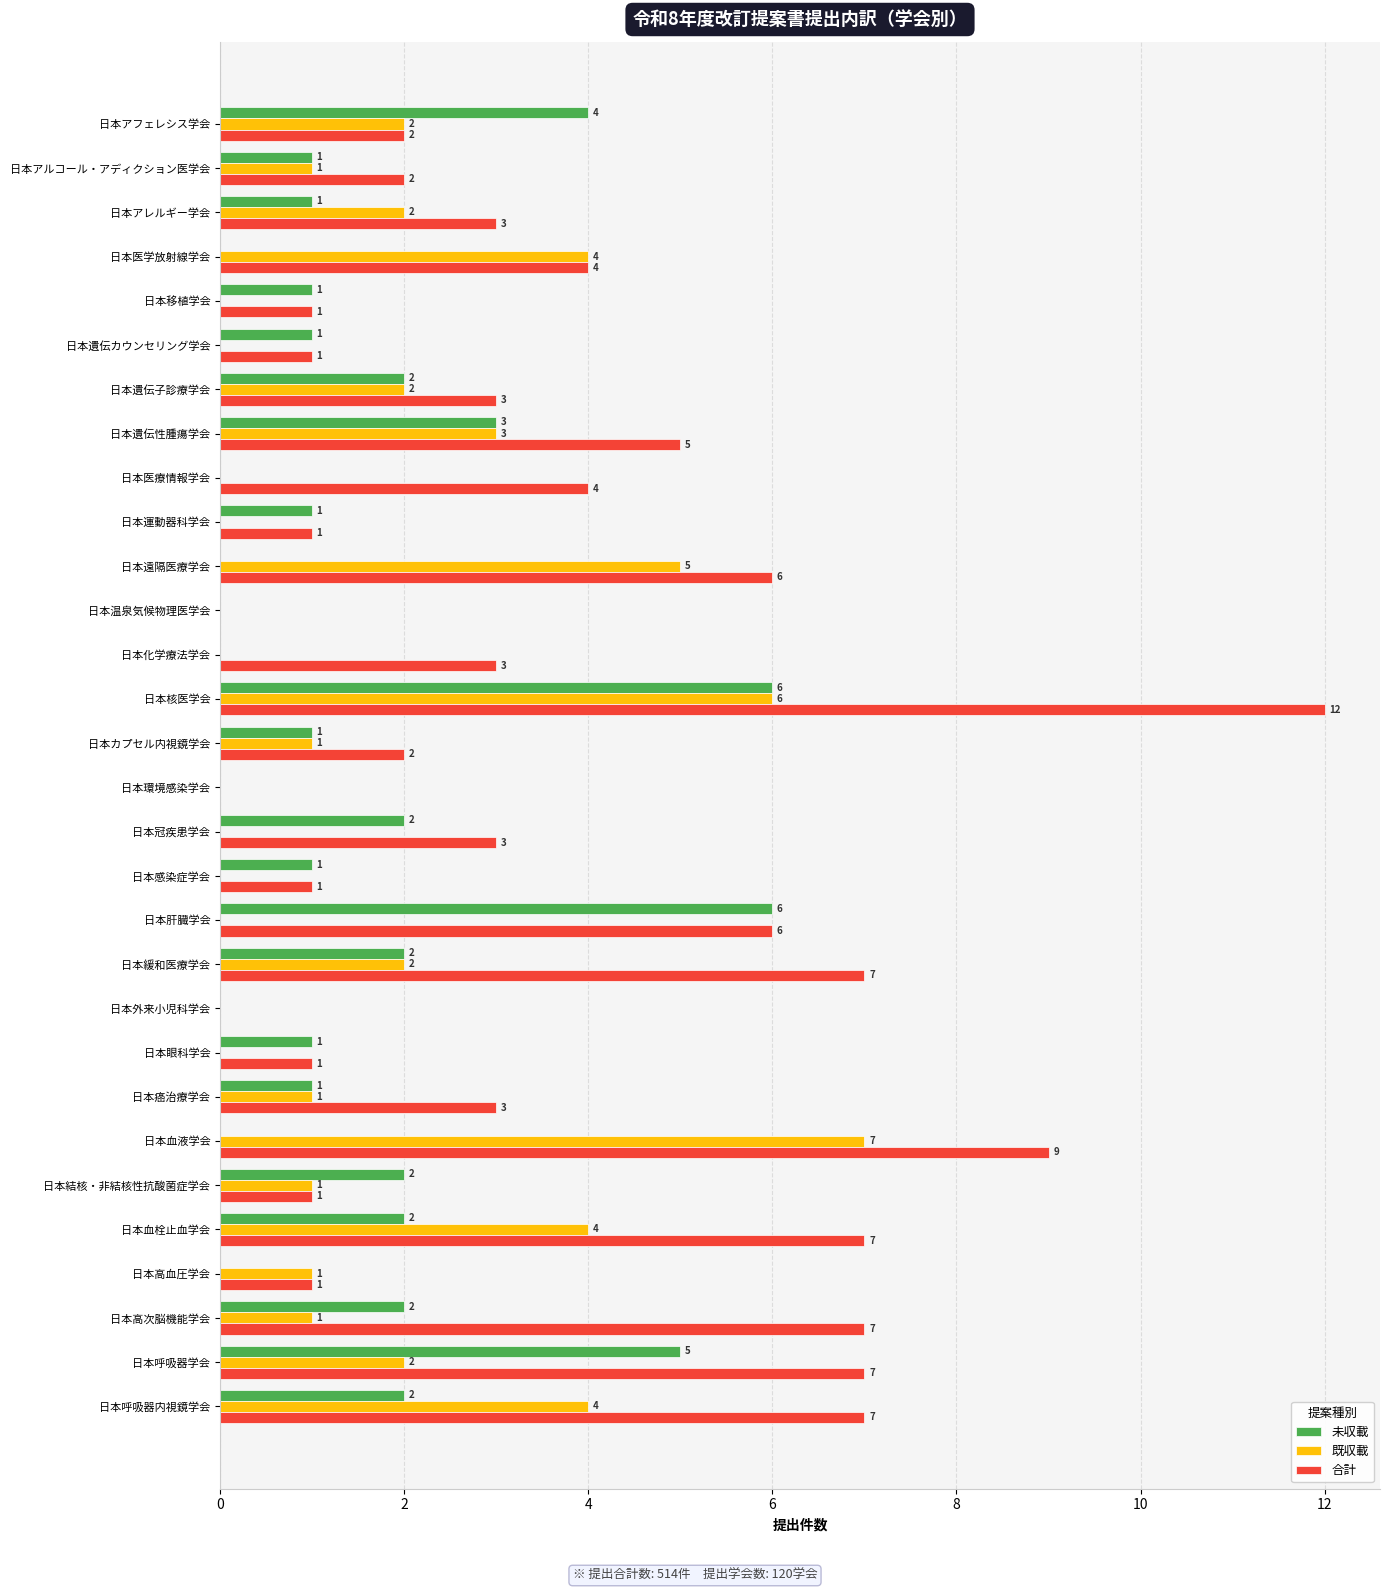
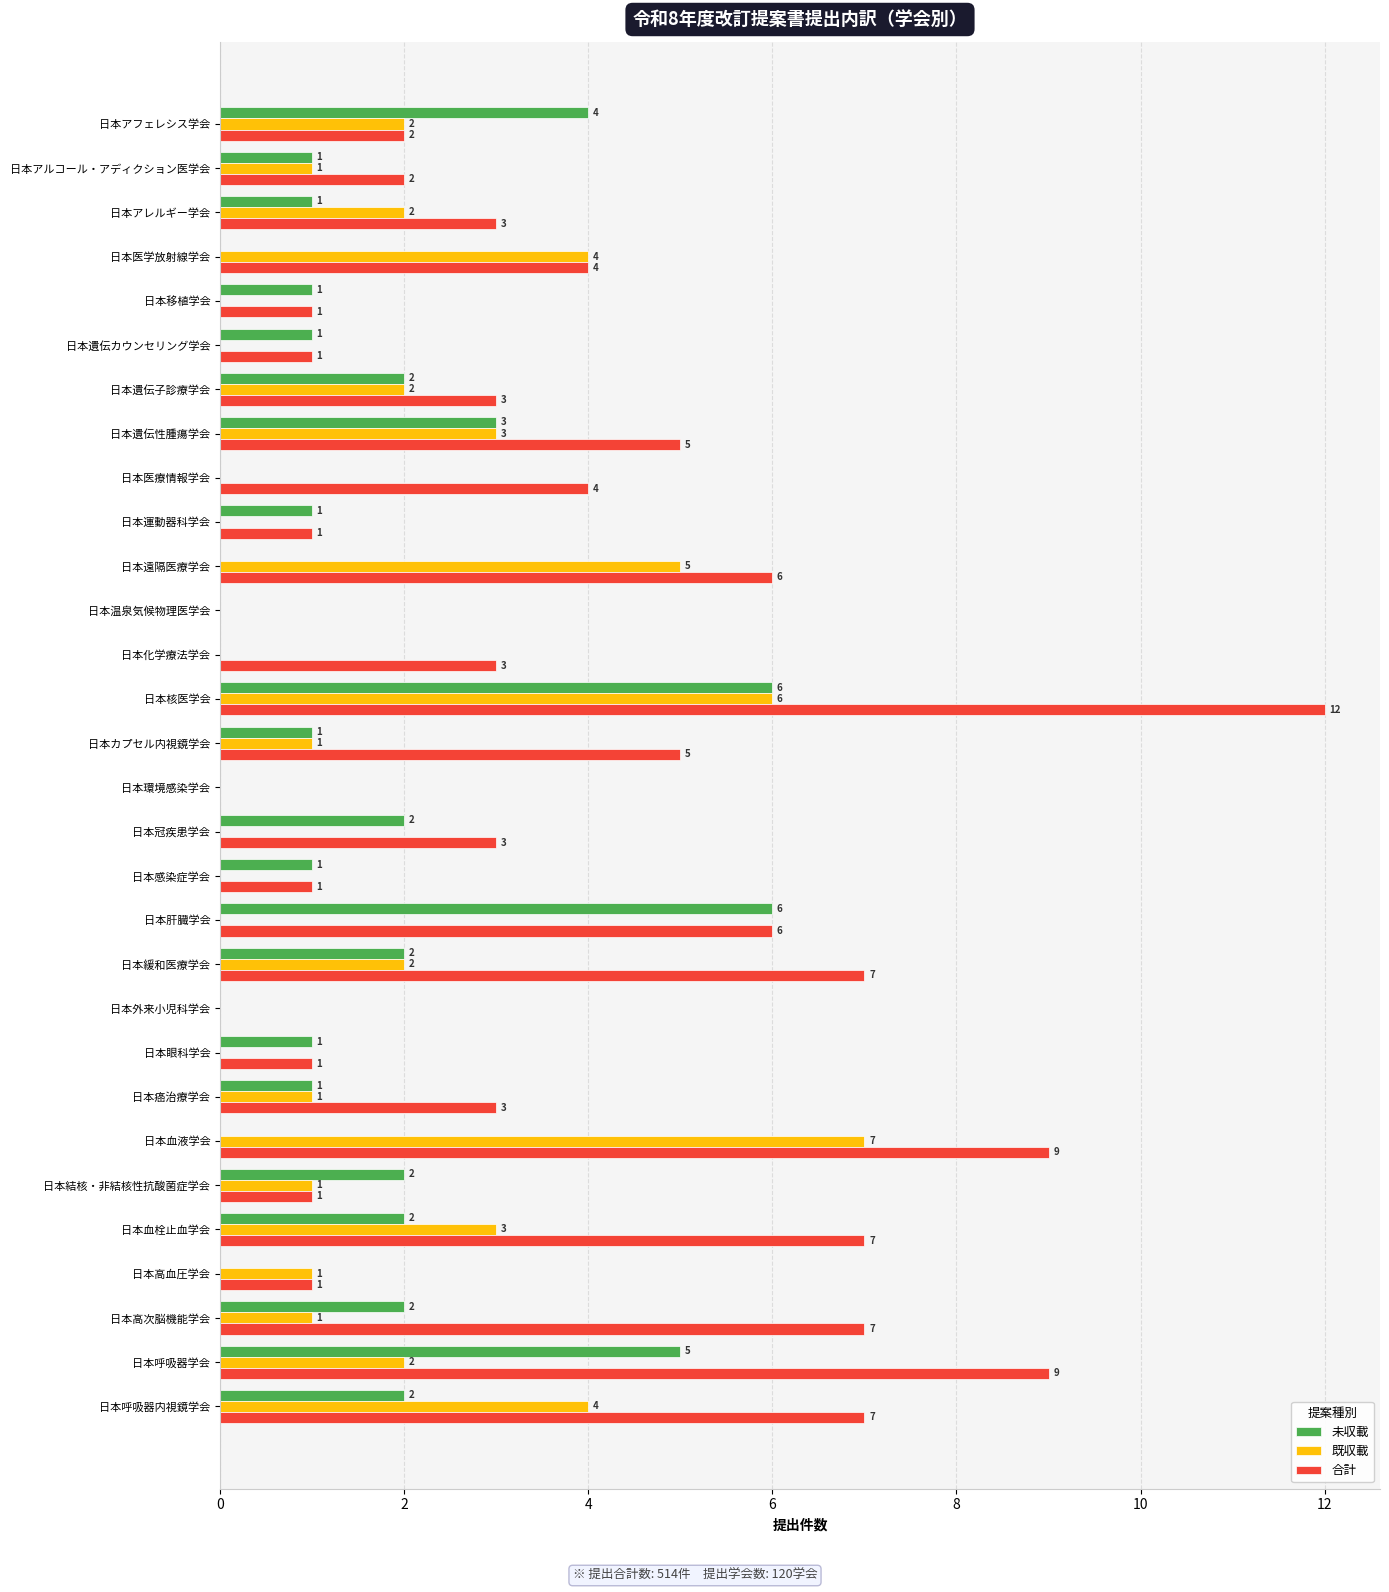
  {
    "未収載": {
      "日本アフェレシス学会": 4,
      "日本アルコール・アディクション医学会": 1,
      "日本アレルギー学会": 1,
      "日本移植学会": 1,
      "日本遺伝カウンセリング学会": 1,
      "日本遺伝子診療学会": 2,
      "日本遺伝性腫瘍学会": 3,
      "日本運動器科学会": 1,
      "日本核医学会": 6,
      "日本カプセル内視鏡学会": 1,
      "日本冠疾患学会": 2,
      "日本感染症学会": 1,
      "日本肝臓学会": 6,
      "日本緩和医療学会": 2,
      "日本眼科学会": 1,
      "日本癌治療学会": 1,
      "日本結核・非結核性抗酸菌症学会": 2,
      "日本血栓止血学会": 2,
      "日本高次脳機能学会": 2,
      "日本呼吸器学会": 5,
      "日本呼吸器内視鏡学会": 2
    },
    "既収載": {
      "日本アフェレシス学会": 2,
      "日本アルコール・アディクション医学会": 1,
      "日本アレルギー学会": 2,
      "日本医学放射線学会": 4,
      "日本遺伝子診療学会": 2,
      "日本遺伝性腫瘍学会": 3,
      "日本遠隔医療学会": 5,
      "日本核医学会": 6,
      "日本カプセル内視鏡学会": 1,
      "日本緩和医療学会": 2,
      "日本癌治療学会": 1,
      "日本血液学会": 7,
      "日本結核・非結核性抗酸菌症学会": 1,
-     "日本血栓止血学会": 4,
+     "日本血栓止血学会": 3,
      "日本高血圧学会": 1,
      "日本高次脳機能学会": 1,
      "日本呼吸器学会": 2,
      "日本呼吸器内視鏡学会": 4
    },
    "合計": {
      "日本アフェレシス学会": 2,
      "日本アルコール・アディクション医学会": 2,
      "日本アレルギー学会": 3,
      "日本医学放射線学会": 4,
      "日本移植学会": 1,
      "日本遺伝カウンセリング学会": 1,
      "日本遺伝子診療学会": 3,
      "日本遺伝性腫瘍学会": 5,
      "日本医療情報学会": 4,
      "日本運動器科学会": 1,
      "日本遠隔医療学会": 6,
      "日本化学療法学会": 3,
      "日本核医学会": 12,
-     "日本カプセル内視鏡学会": 2,
+     "日本カプセル内視鏡学会": 5,
      "日本冠疾患学会": 3,
      "日本感染症学会": 1,
      "日本肝臓学会": 6,
      "日本緩和医療学会": 7,
      "日本眼科学会": 1,
      "日本癌治療学会": 3,
      "日本血液学会": 9,
      "日本結核・非結核性抗酸菌症学会": 1,
      "日本血栓止血学会": 7,
      "日本高血圧学会": 1,
      "日本高次脳機能学会": 7,
-     "日本呼吸器学会": 7,
+     "日本呼吸器学会": 9,
      "日本呼吸器内視鏡学会": 7
    }
  }
